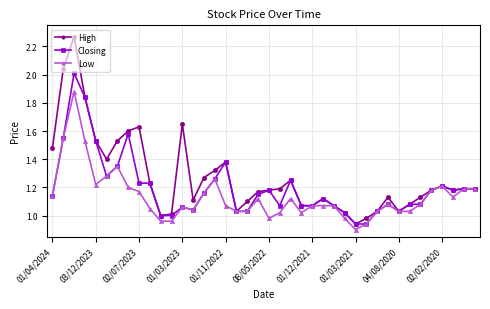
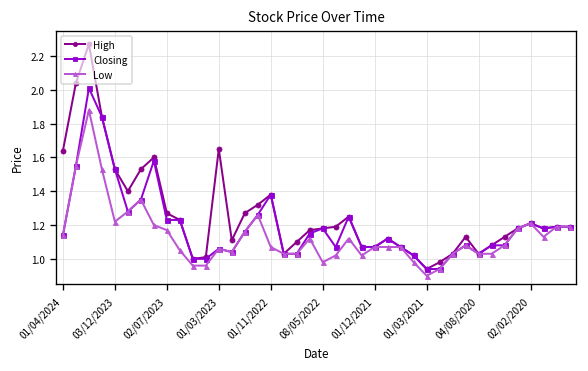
  {
    "High": {
-     "01/04/2024": 1.48,
-     "02/07/2023": 1.63,
+     "01/04/2024": 1.64,
+     "02/07/2023": 1.27,
      "01/03/2023": 1.65
    },
    "Closing": {
      "02/07/2023": 1.23
    },
    "Low": {
      "03/12/2023": 1.22,
      "02/07/2023": 1.17,
      "01/11/2022": 1.07,
      "08/05/2022": 0.98,
      "01/03/2021": 0.90
    }
  }
